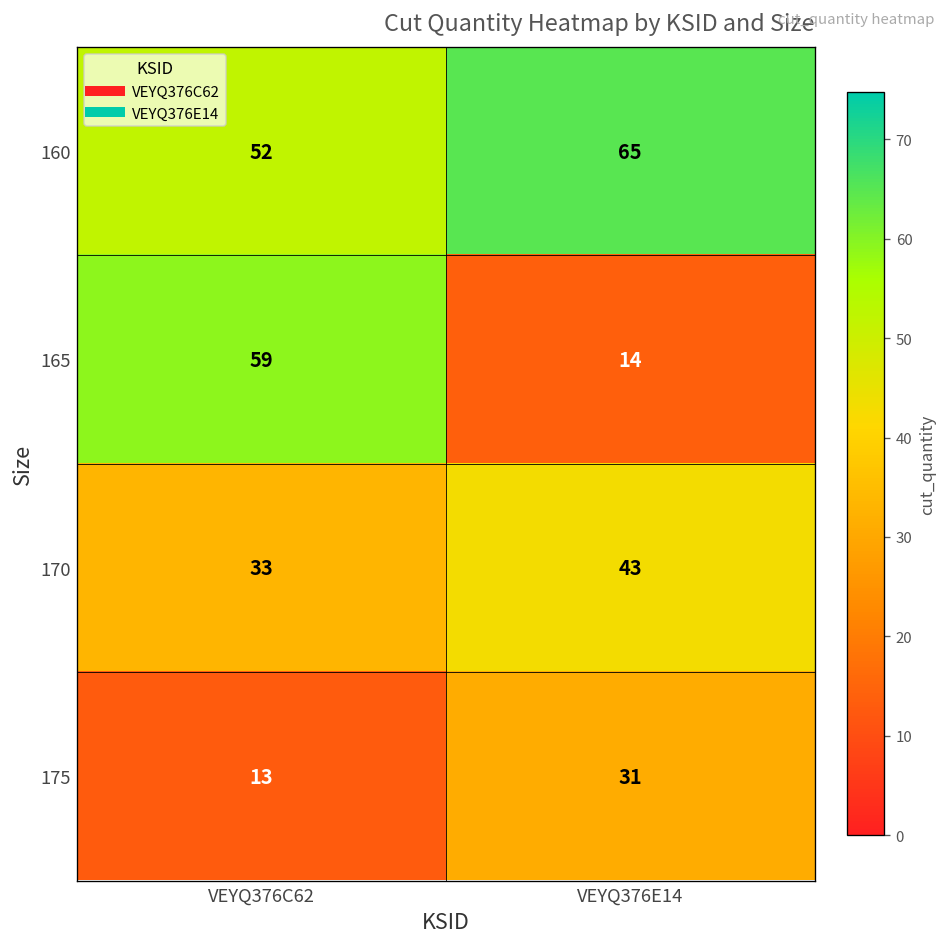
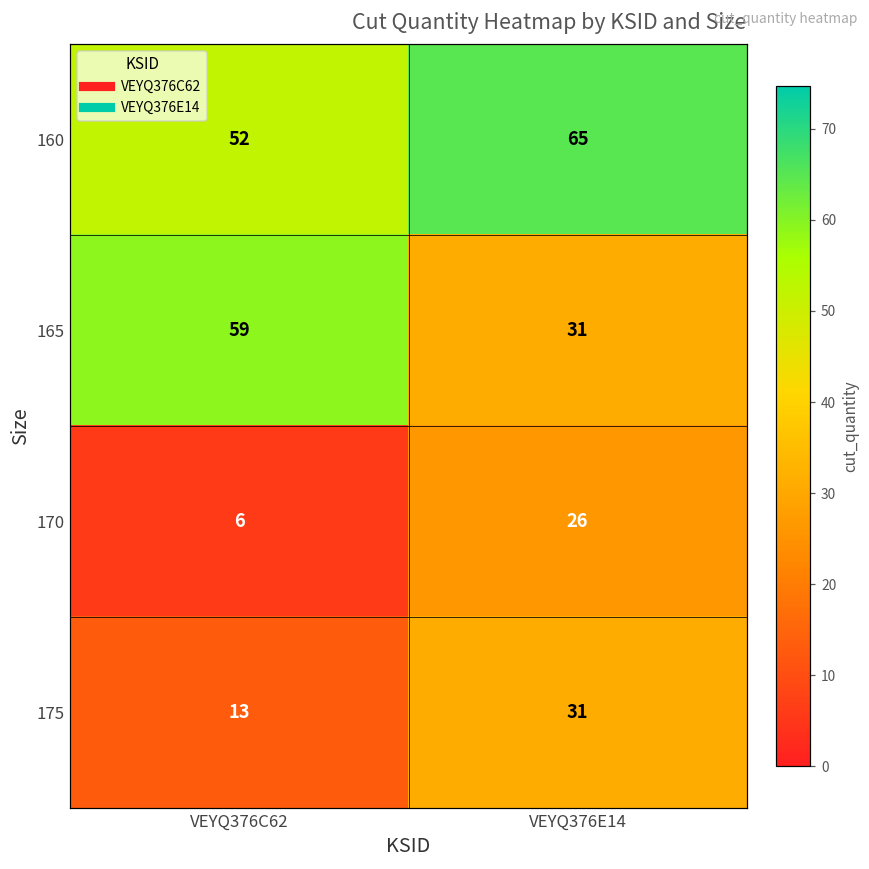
  {
    "160": {
      "VEYQ376C62": 52,
      "VEYQ376E14": 65
    },
    "165": {
      "VEYQ376C62": 59,
-     "VEYQ376E14": 14
+     "VEYQ376E14": 31
    },
    "170": {
-     "VEYQ376C62": 33,
-     "VEYQ376E14": 43
+     "VEYQ376C62": 6,
+     "VEYQ376E14": 26
    },
    "175": {
      "VEYQ376C62": 13,
      "VEYQ376E14": 31
    }
  }
